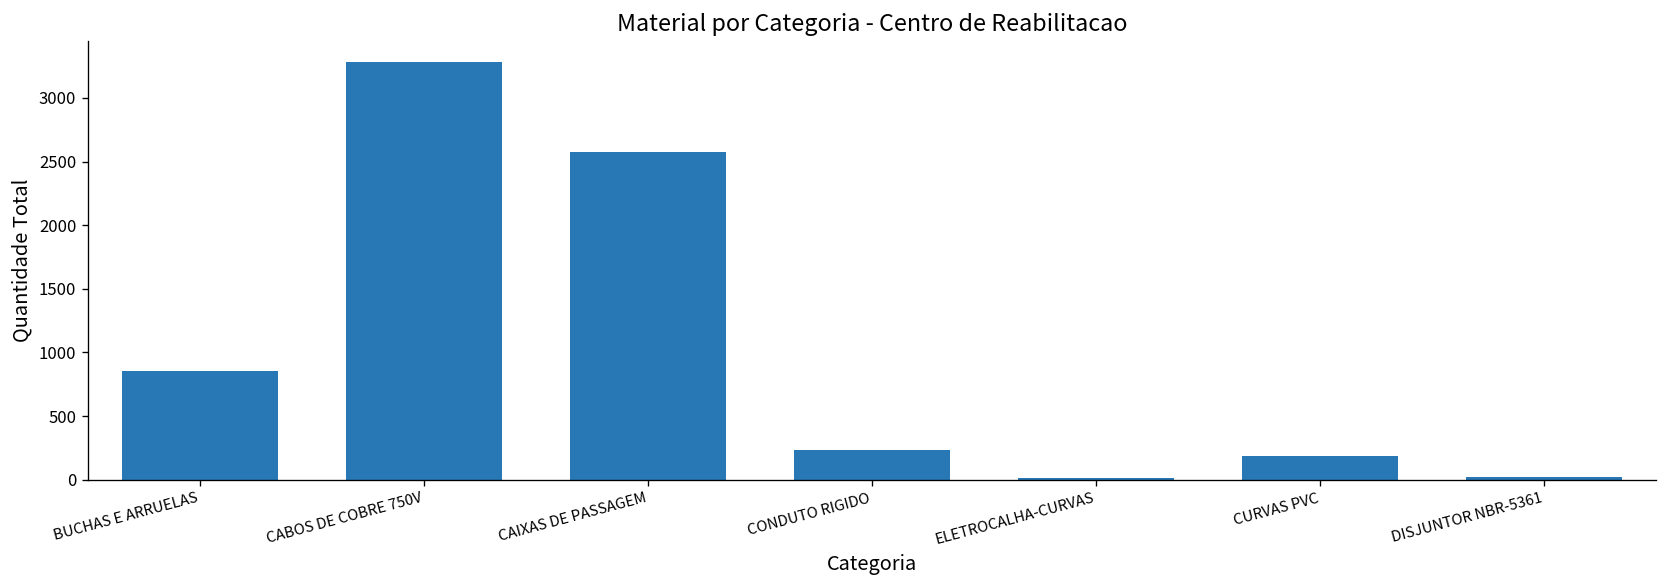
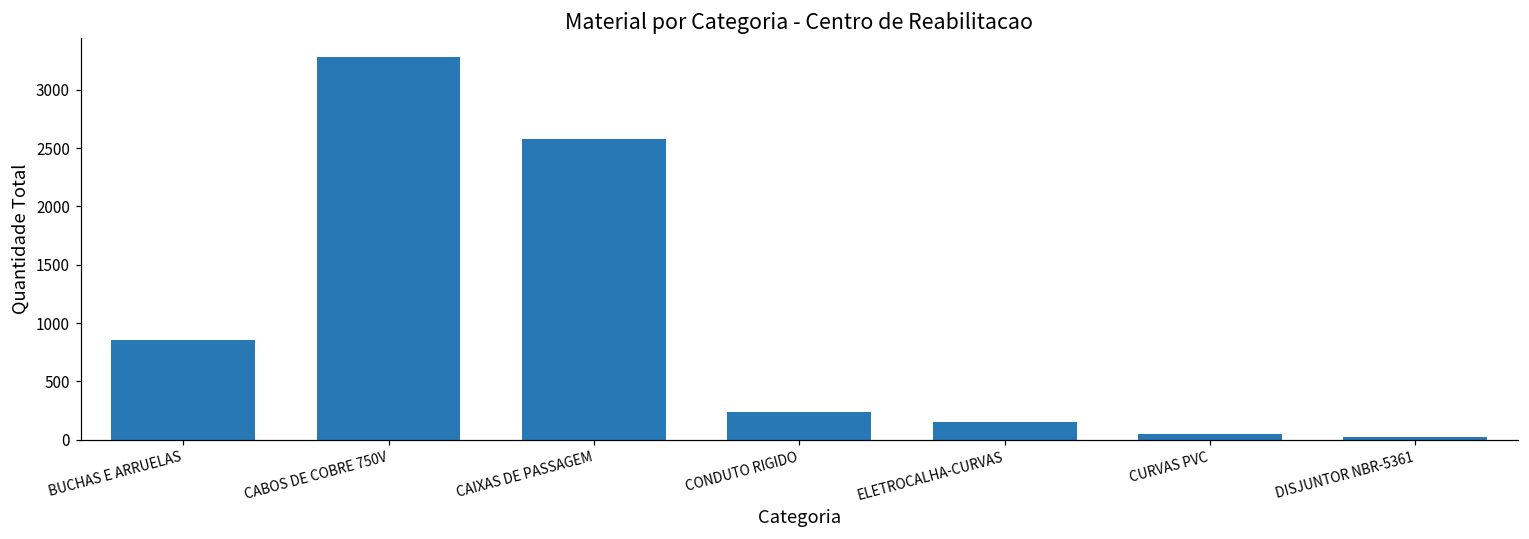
  {
    "BUCHAS E ARRUELAS": 860,
    "CABOS DE COBRE 750V": 3280,
    "CAIXAS DE PASSAGEM": 2580,
    "CONDUTO RIGIDO": 240,
-   "ELETROCALHA-CURVAS": 10,
-   "CURVAS PVC": 180
+   "ELETROCALHA-CURVAS": 150,
+   "CURVAS PVC": 50
  }
